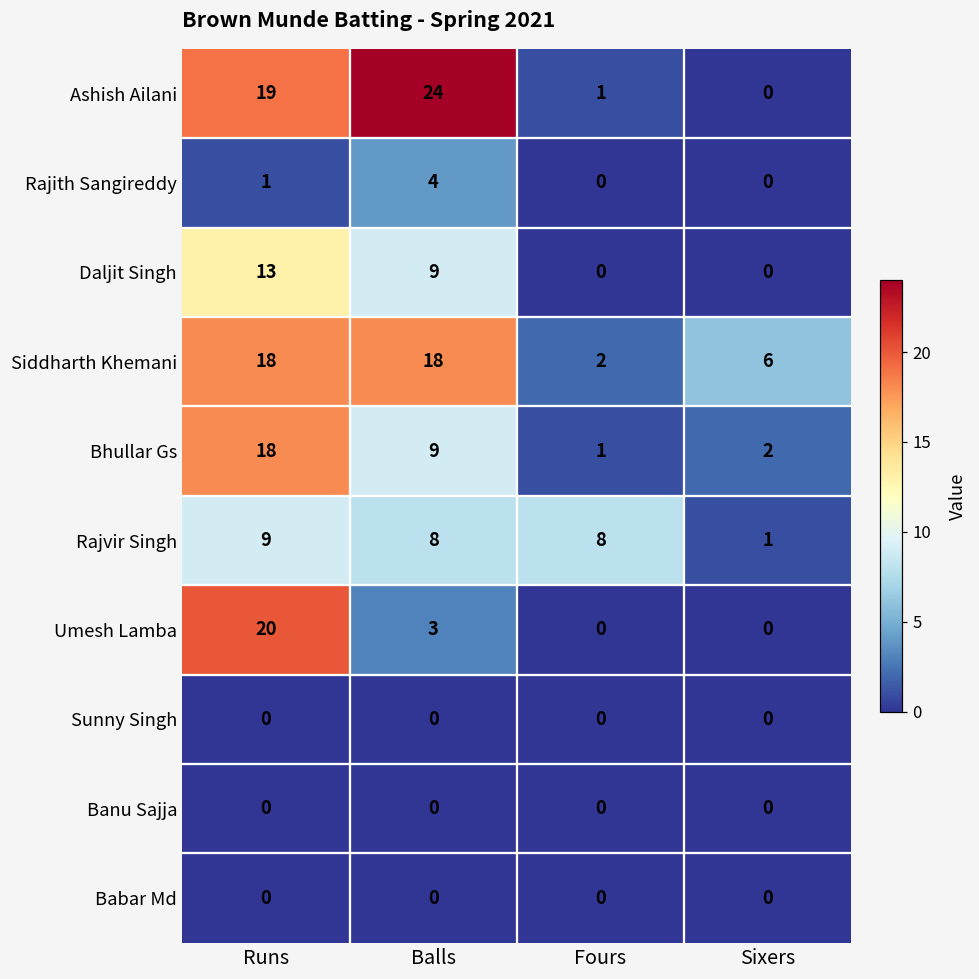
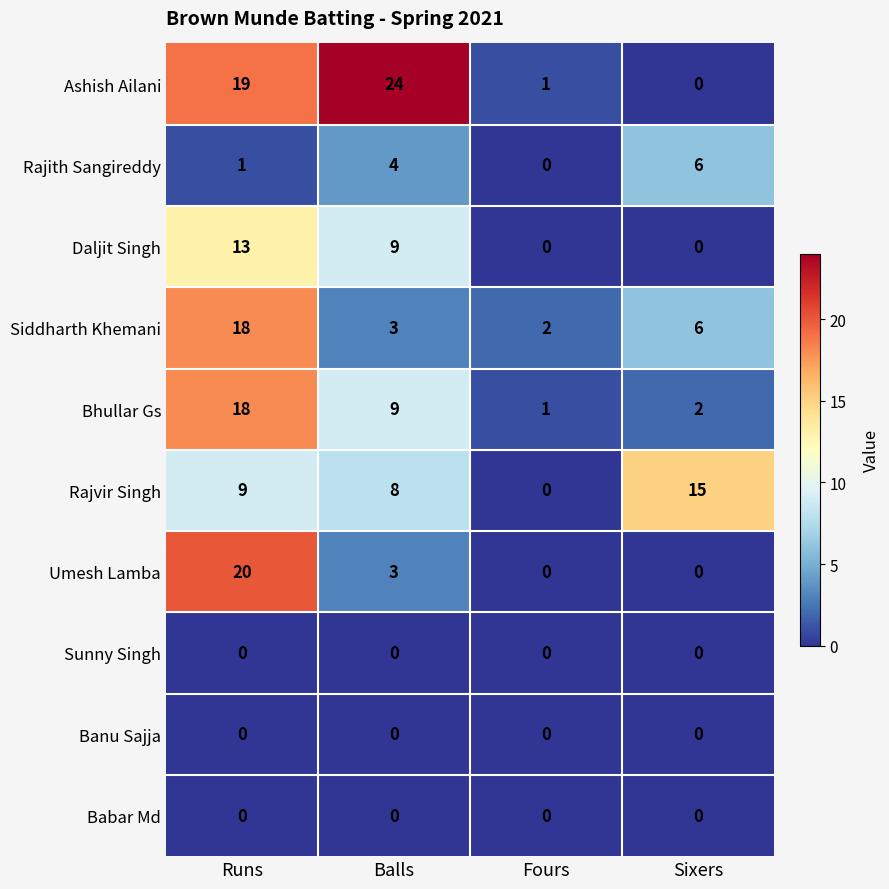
  {
    "Ashish Ailani": {
      "Runs": 19,
      "Balls": 24,
      "Fours": 1,
      "Sixers": 0
    },
    "Rajith Sangireddy": {
      "Runs": 1,
      "Balls": 4,
      "Fours": 0,
-     "Sixers": 0
+     "Sixers": 6
    },
    "Daljit Singh": {
      "Runs": 13,
      "Balls": 9,
      "Fours": 0,
      "Sixers": 0
    },
    "Siddharth Khemani": {
      "Runs": 18,
-     "Balls": 18,
+     "Balls": 3,
      "Fours": 2,
      "Sixers": 6
    },
    "Bhullar Gs": {
      "Runs": 18,
      "Balls": 9,
      "Fours": 1,
      "Sixers": 2
    },
    "Rajvir Singh": {
      "Runs": 9,
      "Balls": 8,
-     "Fours": 8,
-     "Sixers": 1
+     "Fours": 0,
+     "Sixers": 15
    },
    "Umesh Lamba": {
      "Runs": 20,
      "Balls": 3,
      "Fours": 0,
      "Sixers": 0
    },
    "Sunny Singh": {
      "Runs": 0,
      "Balls": 0,
      "Fours": 0,
      "Sixers": 0
    },
    "Banu Sajja": {
      "Runs": 0,
      "Balls": 0,
      "Fours": 0,
      "Sixers": 0
    },
    "Babar Md": {
      "Runs": 0,
      "Balls": 0,
      "Fours": 0,
      "Sixers": 0
    }
  }
